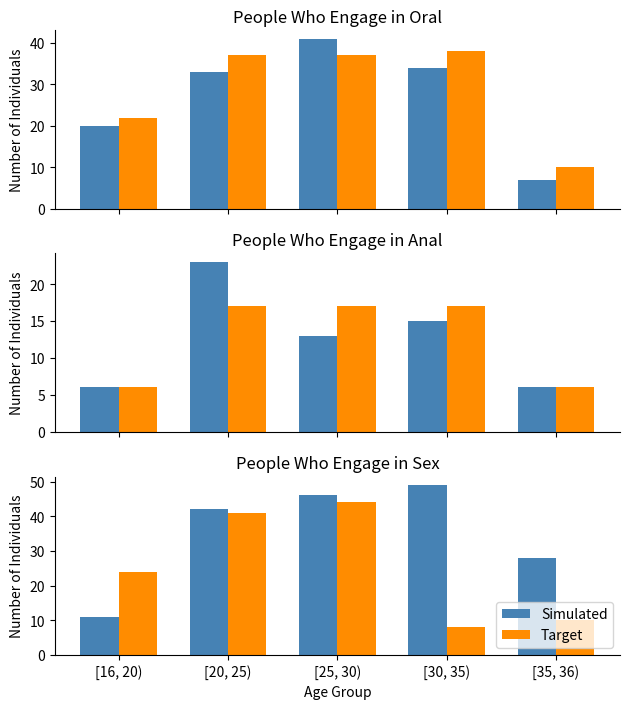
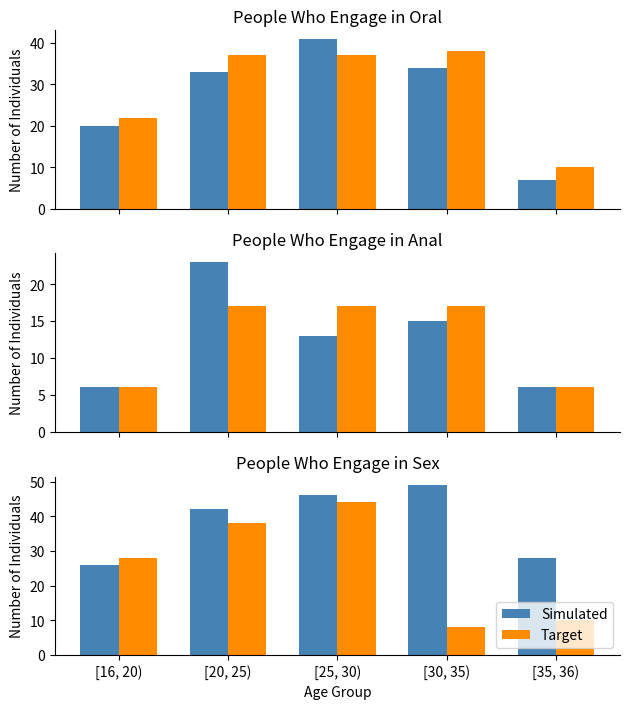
  {
    "People Who Engage in Sex": {
      "Simulated": {
-       "[16, 20)": 11,
+       "[16, 20)": 26,
        "[20, 25)": 42,
        "[25, 30)": 46,
        "[30, 35)": 49,
        "[35, 36)": 28
      },
      "Target": {
-       "[16, 20)": 24,
-       "[20, 25)": 41,
+       "[16, 20)": 28,
+       "[20, 25)": 38,
        "[25, 30)": 44,
        "[30, 35)": 8
      }
    }
  }
